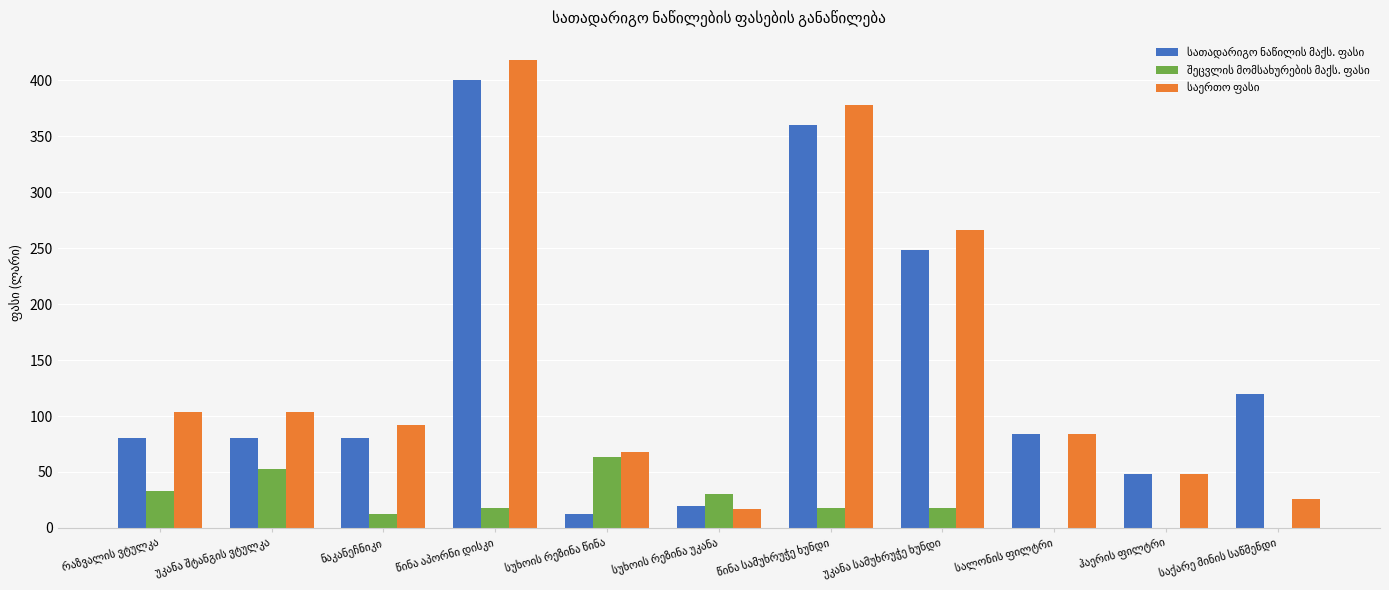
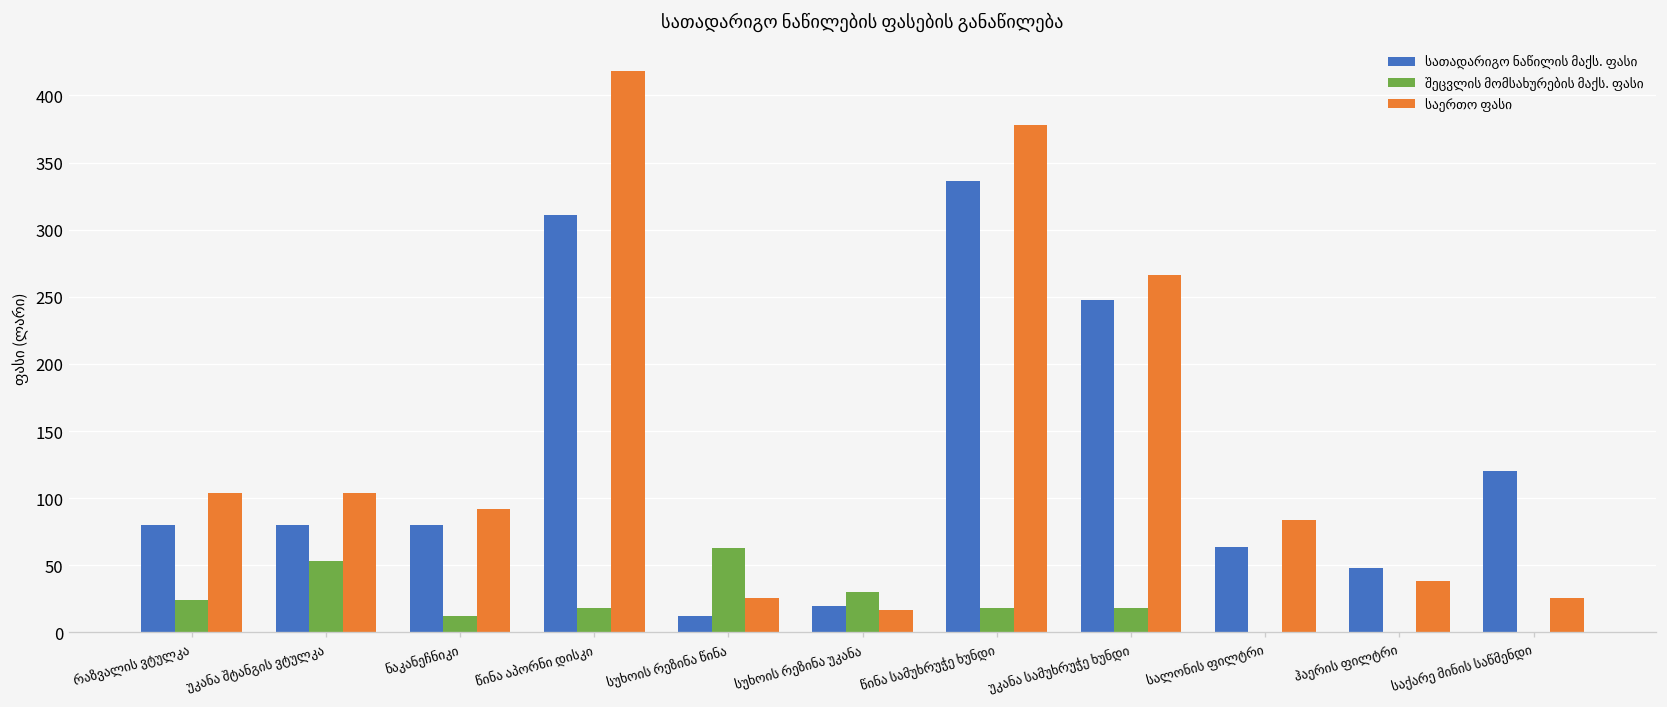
  {
    "სათადარიგო ნაწილის მაქს. ფასი": {
      "რაზვალის ვტულკა": 80,
      "უკანა შტანგის ვტულკა": 80,
      "ნაკანეჩნიკი": 80,
-     "წინა აპორნი დისკი": 400,
+     "წინა აპორნი დისკი": 311,
      "სუხოის რეზინა წინა": 12,
      "სუხოის რეზინა უკანა": 20,
-     "წინა სამუხრუჭე ხუნდი": 360,
+     "წინა სამუხრუჭე ხუნდი": 336,
      "უკანა სამუხრუჭე ხუნდი": 248,
-     "სალონის ფილტრი": 84,
+     "სალონის ფილტრი": 64,
      "ჰაერის ფილტრი": 48,
      "საქარე მინის საწმენდი": 120
    },
    "შეცვლის მომსახურების მაქს. ფასი": {
-     "რაზვალის ვტულკა": 33,
+     "რაზვალის ვტულკა": 24,
      "უკანა შტანგის ვტულკა": 53,
      "ნაკანეჩნიკი": 12,
      "წინა აპორნი დისკი": 18,
      "სუხოის რეზინა წინა": 63,
      "სუხოის რეზინა უკანა": 30,
      "წინა სამუხრუჭე ხუნდი": 18,
      "უკანა სამუხრუჭე ხუნდი": 18,
      "სალონის ფილტრი": 0,
      "ჰაერის ფილტრი": 0,
      "საქარე მინის საწმენდი": 0
    },
    "საერთო ფასი": {
      "რაზვალის ვტულკა": 104,
      "უკანა შტანგის ვტულკა": 104,
      "ნაკანეჩნიკი": 92,
      "წინა აპორნი დისკი": 418,
-     "სუხოის რეზინა წინა": 68,
+     "სუხოის რეზინა წინა": 26,
      "სუხოის რეზინა უკანა": 17,
      "წინა სამუხრუჭე ხუნდი": 378,
      "უკანა სამუხრუჭე ხუნდი": 266,
      "სალონის ფილტრი": 84,
-     "ჰაერის ფილტრი": 48,
+     "ჰაერის ფილტრი": 38,
      "საქარე მინის საწმენდი": 26
    }
  }
